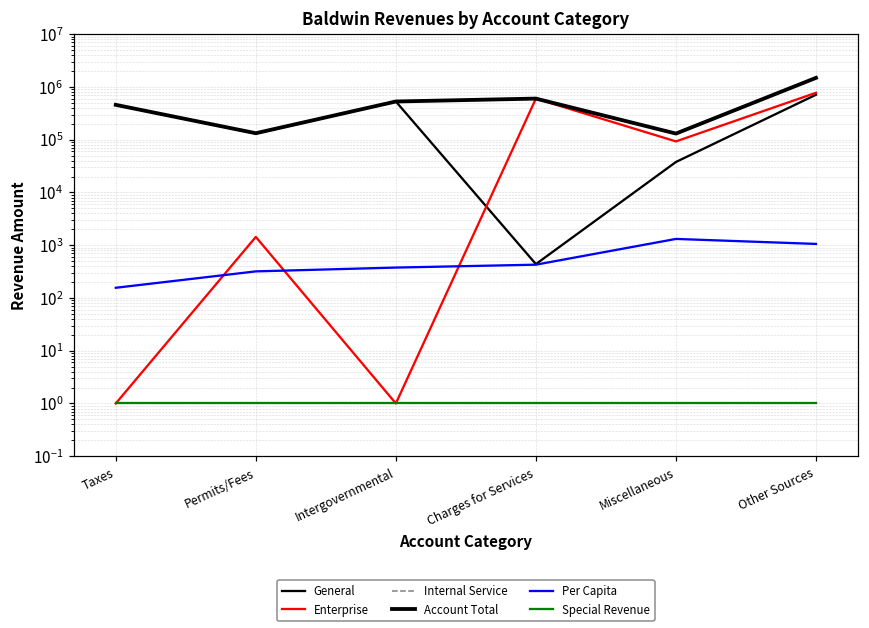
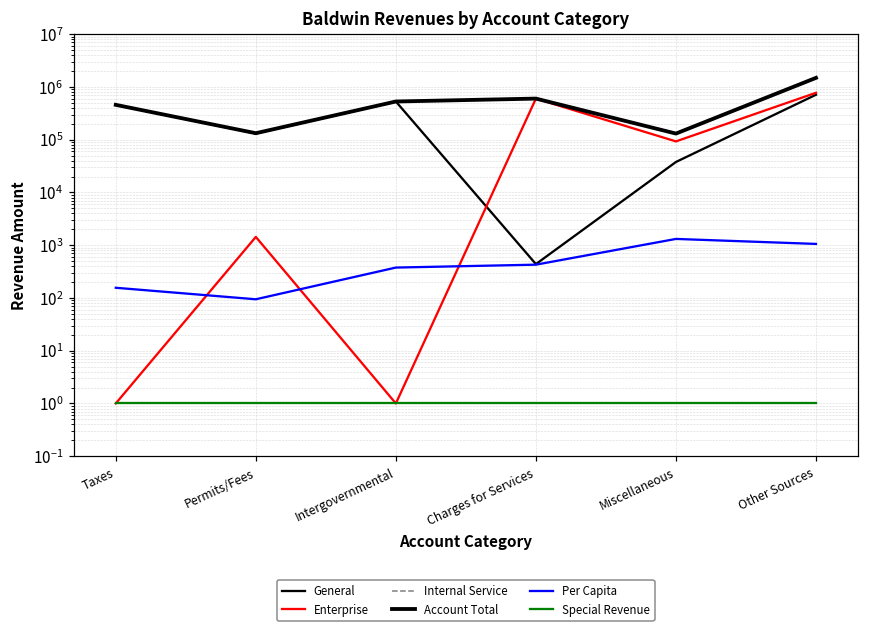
  {
    "Enterprise": {
      "Permits/Fees": 1400,
      "Miscellaneous": 90000
    },
    "Special Revenue": {
      "Permits/Fees": 1,
      "Charges for Services": 1,
      "Miscellaneous": 1,
      "Other Sources": 1
    },
    "Per Capita": {
      "Taxes": 160,
-     "Permits/Fees": 300,
+     "Permits/Fees": 90,
      "Intergovernmental": 400,
      "Miscellaneous": 1300,
      "Other Sources": 1100
    }
  }
